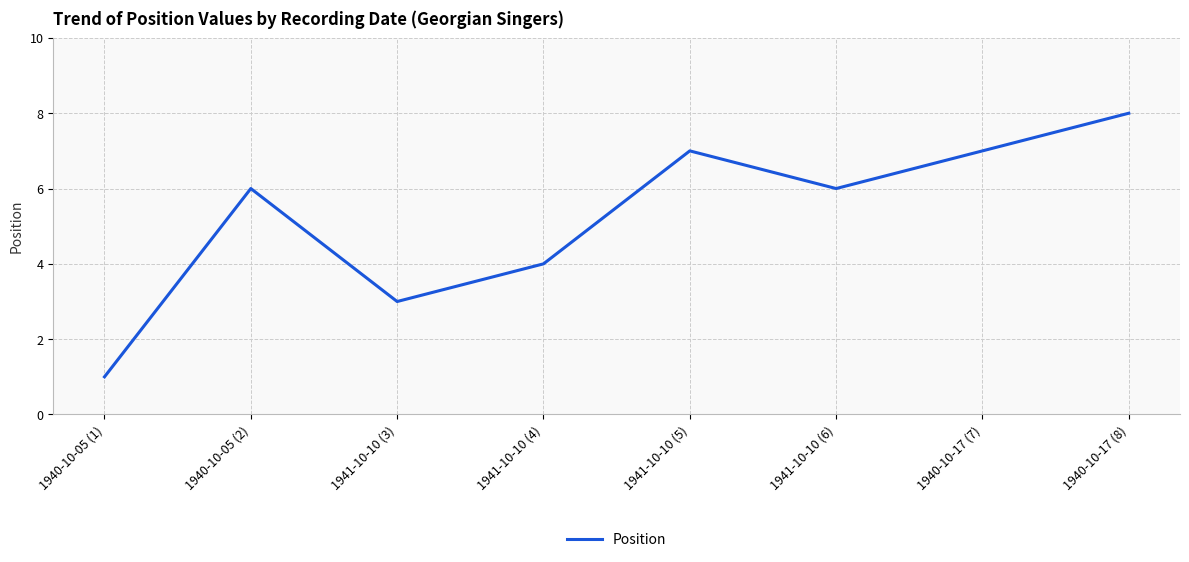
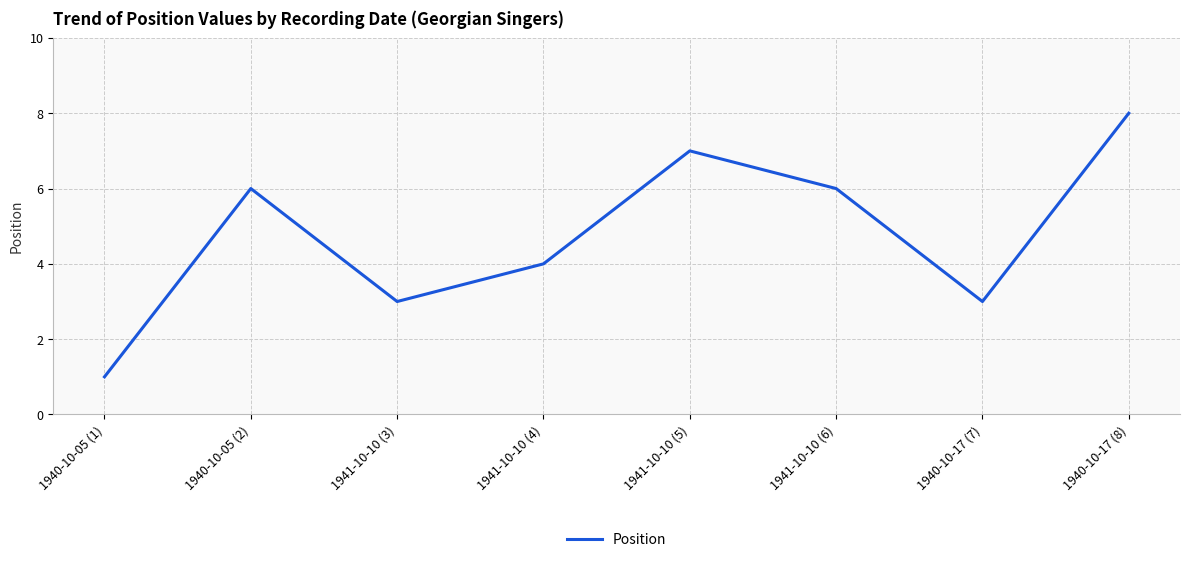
  {
    "1940-10-05 (1)": 1,
    "1940-10-05 (2)": 6,
    "1941-10-10 (3)": 3,
    "1941-10-10 (4)": 4,
    "1941-10-10 (5)": 7,
    "1941-10-10 (6)": 6,
-   "1940-10-17 (7)": 7,
+   "1940-10-17 (7)": 3,
    "1940-10-17 (8)": 8
  }
